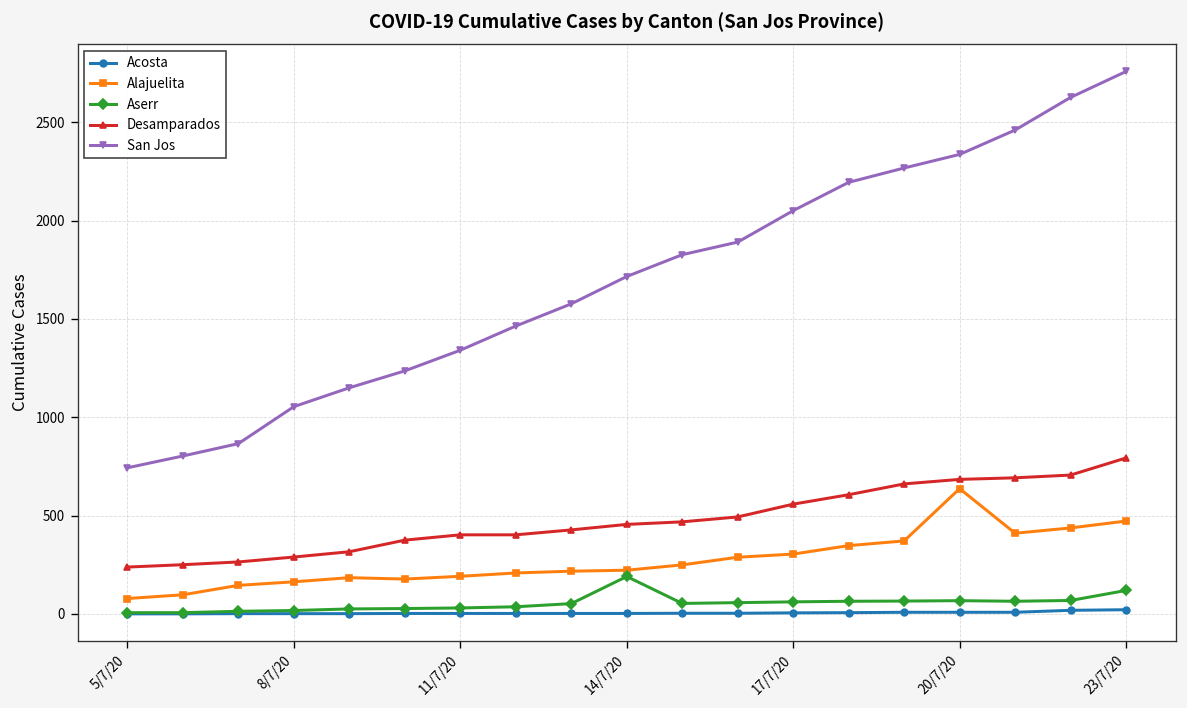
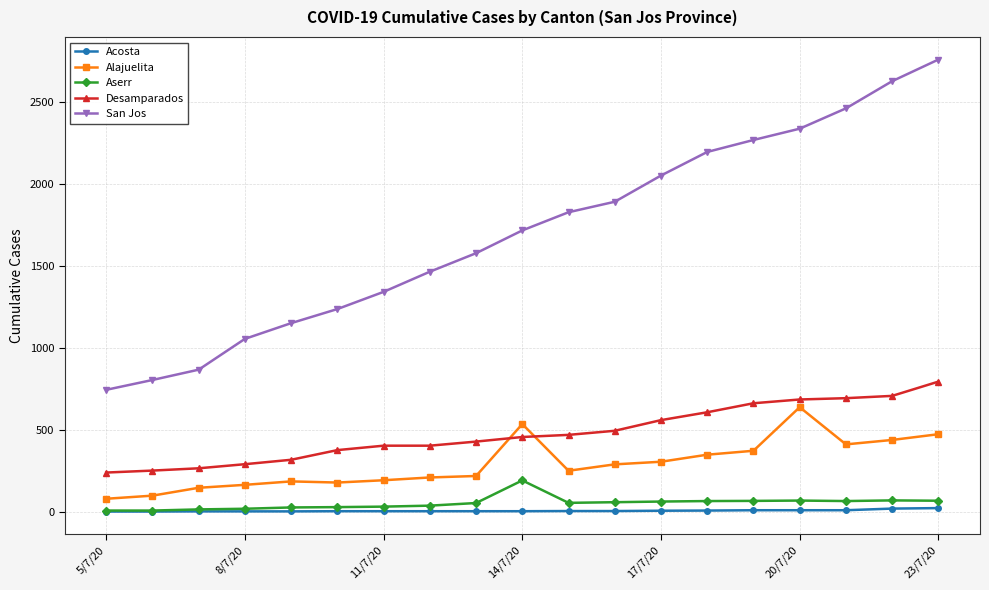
  {
    "Acosta": {
      "8/7/20": 0,
      "11/7/20": 0,
      "14/7/20": 0,
      "17/7/20": 10,
      "20/7/20": 10,
      "23/7/20": 20
    },
    "Alajuelita": {
      "5/7/20": 80,
      "8/7/20": 160,
      "11/7/20": 190,
-     "14/7/20": 220,
+     "14/7/20": 530,
      "17/7/20": 300,
      "20/7/20": 640,
      "23/7/20": 470
    },
    "Aserr": {
      "8/7/20": 20,
      "11/7/20": 30,
      "14/7/20": 190,
      "17/7/20": 60,
      "20/7/20": 70,
-     "23/7/20": 120
+     "23/7/20": 70
    },
    "Desamparados": {
      "5/7/20": 240,
      "8/7/20": 290,
      "11/7/20": 400,
      "14/7/20": 460,
      "17/7/20": 560,
      "20/7/20": 680,
      "23/7/20": 790
    },
    "San Jos": {
      "5/7/20": 740,
      "8/7/20": 1050,
      "11/7/20": 1340,
      "14/7/20": 1720,
      "17/7/20": 2050,
      "20/7/20": 2340,
      "23/7/20": 2760
    }
  }
